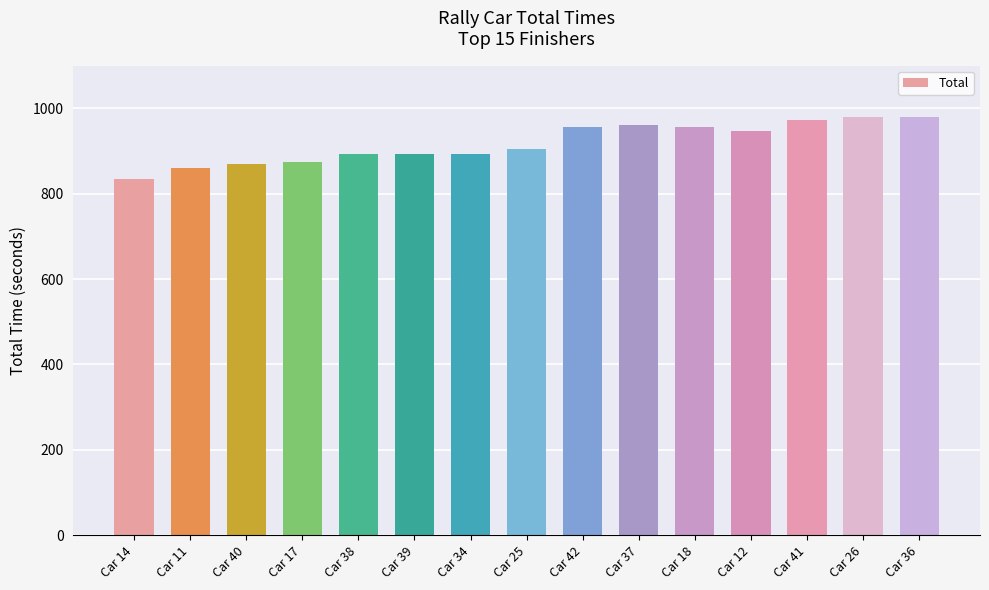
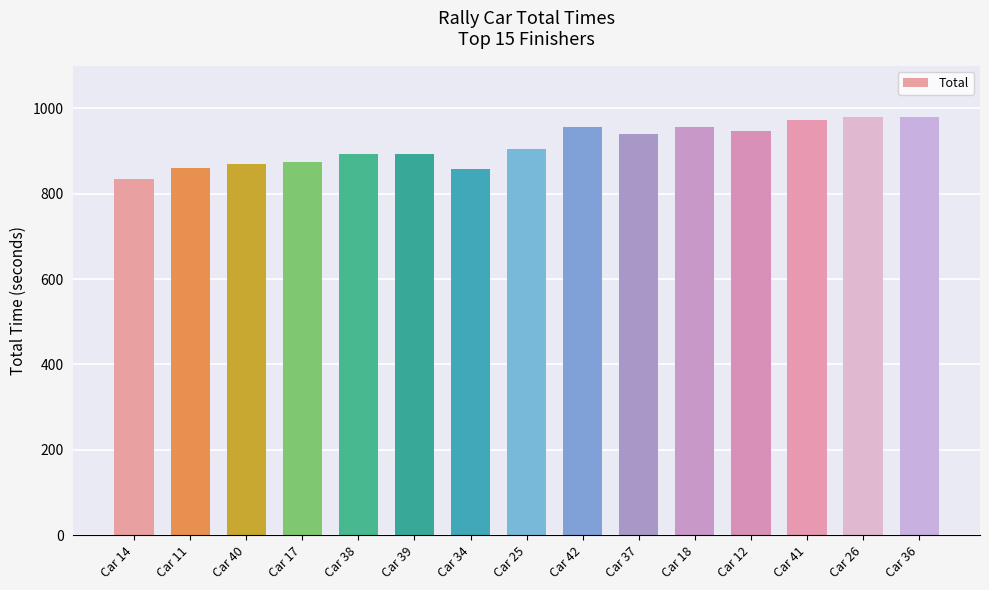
  {
    "Car 14": 830,
    "Car 11": 860,
    "Car 40": 870,
    "Car 17": 880,
    "Car 38": 890,
    "Car 39": 890,
-   "Car 34": 890,
+   "Car 34": 860,
    "Car 25": 910,
    "Car 42": 960,
-   "Car 37": 960,
+   "Car 37": 940,
    "Car 18": 960,
    "Car 12": 950,
    "Car 41": 970,
    "Car 26": 980,
    "Car 36": 980
  }
